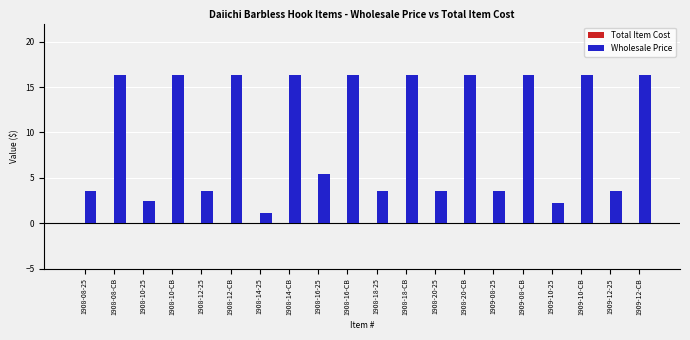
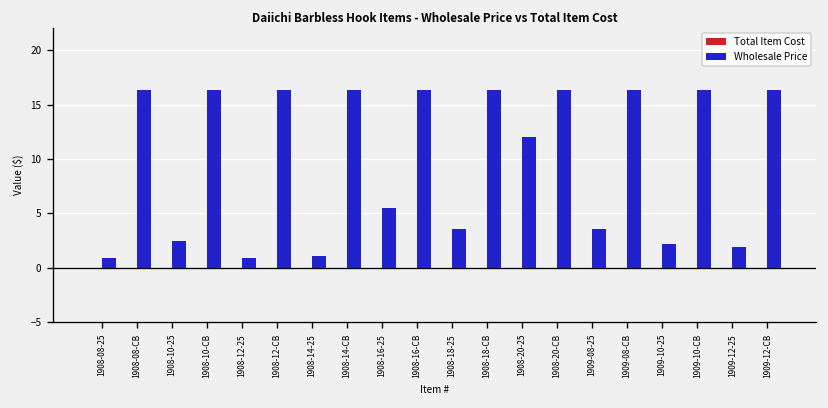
  {
    "Total Item Cost": {
      "1908-08-25": 0,
      "1908-08-CB": 0,
      "1908-10-25": 0,
      "1908-10-CB": 0,
      "1908-12-25": 0,
      "1908-12-CB": 0,
      "1908-14-25": 0,
      "1908-14-CB": 0,
      "1908-16-25": 0,
      "1908-16-CB": 0,
      "1908-18-25": 0,
      "1908-18-CB": 0,
      "1908-20-25": 0,
      "1908-20-CB": 0,
      "1909-08-25": 0,
      "1909-08-CB": 0,
      "1909-10-25": 0,
      "1909-10-CB": 0,
      "1909-12-25": 0,
      "1909-12-CB": 0
    },
    "Wholesale Price": {
-     "1908-08-25": 4,
+     "1908-08-25": 1,
      "1908-08-CB": 16,
      "1908-10-25": 2,
      "1908-10-CB": 16,
-     "1908-12-25": 4,
+     "1908-12-25": 1,
      "1908-12-CB": 16,
      "1908-14-25": 1,
      "1908-14-CB": 16,
      "1908-16-25": 5,
      "1908-16-CB": 16,
      "1908-18-25": 4,
      "1908-18-CB": 16,
-     "1908-20-25": 4,
+     "1908-20-25": 12,
      "1908-20-CB": 16,
      "1909-08-25": 4,
      "1909-08-CB": 16,
      "1909-10-25": 2,
      "1909-10-CB": 16,
-     "1909-12-25": 4,
+     "1909-12-25": 2,
      "1909-12-CB": 16
    }
  }
